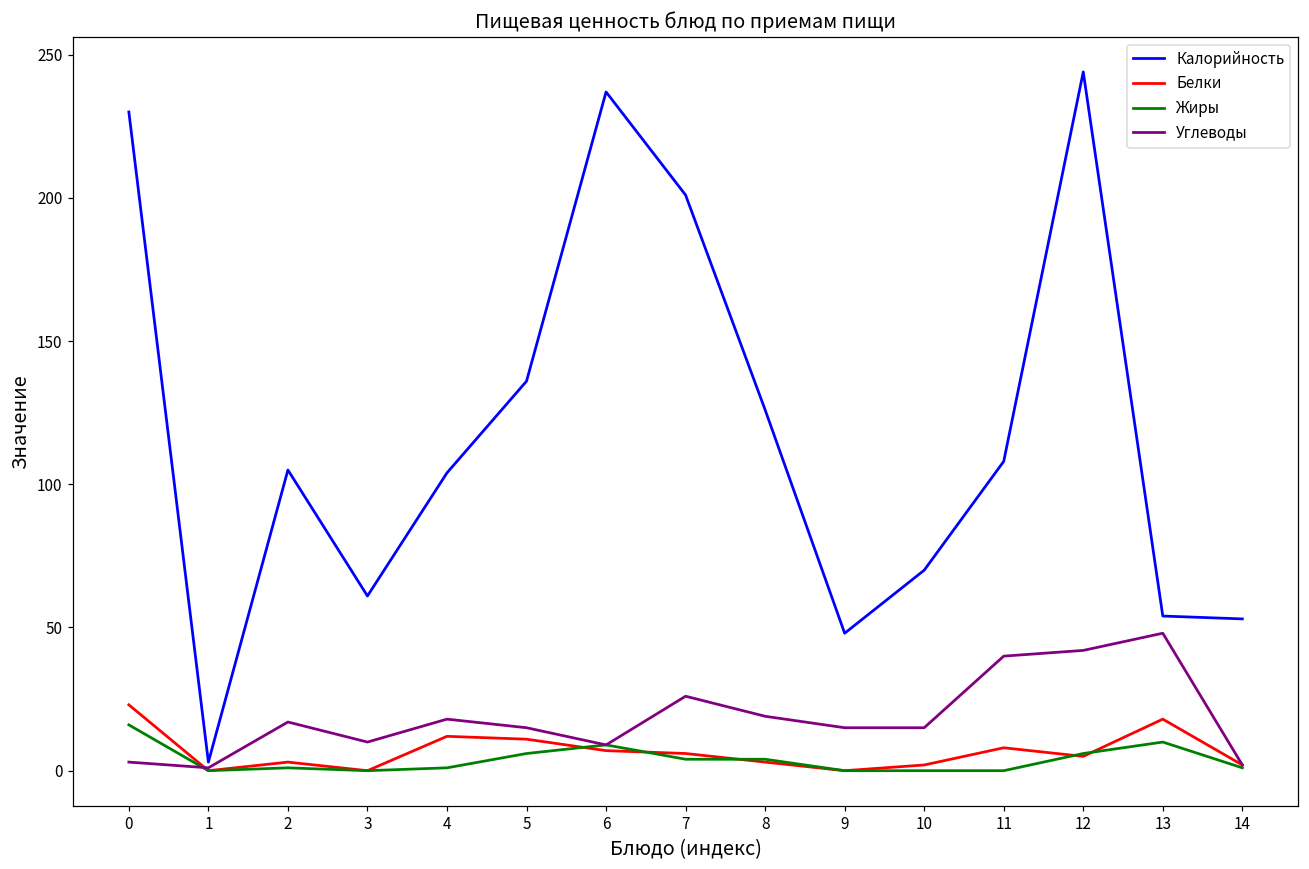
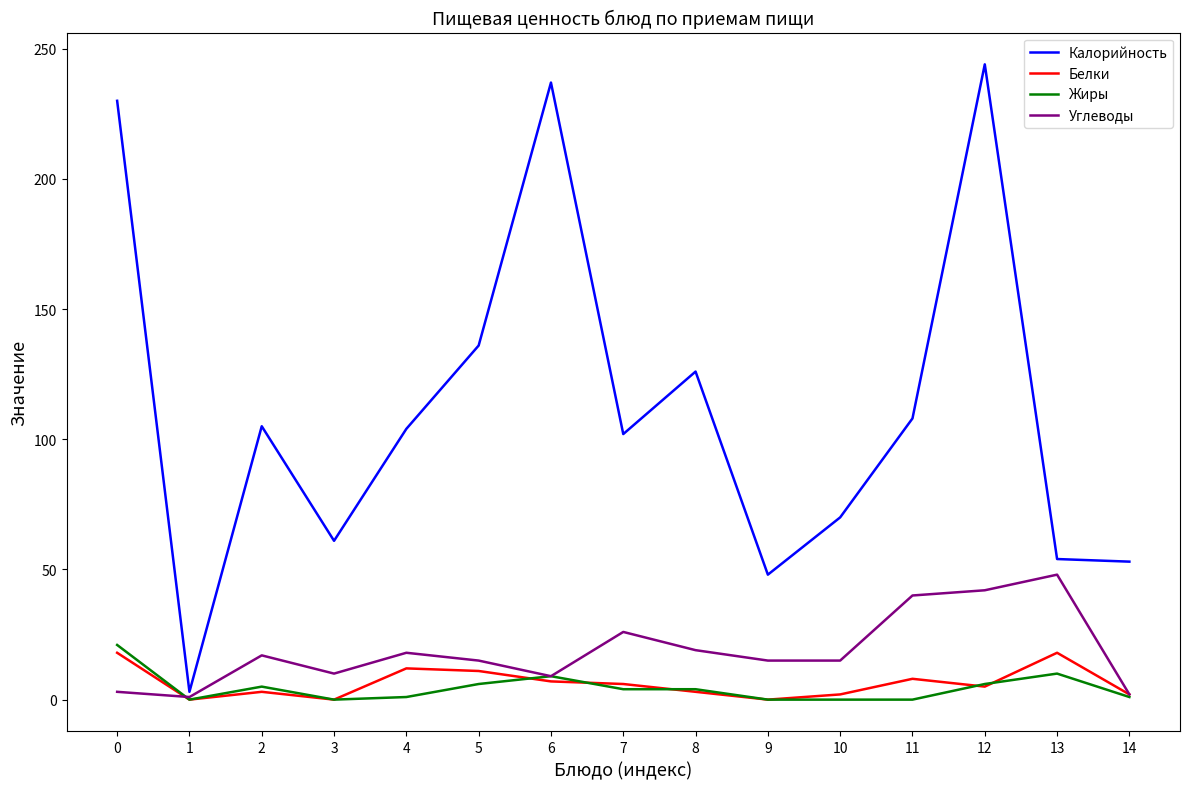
  {
    "Калорийность": {
      "0": 230,
      "1": 3,
      "2": 105,
      "3": 61,
      "4": 104,
      "5": 136,
      "6": 237,
-     "7": 201,
+     "7": 102,
      "8": 126,
      "9": 48,
      "10": 70,
      "11": 108,
      "12": 244,
      "13": 54,
      "14": 53
    },
    "Белки": {
-     "0": 23,
+     "0": 18,
      "2": 3,
      "4": 12,
      "5": 11,
      "6": 7,
      "7": 6,
      "8": 3,
      "10": 2,
      "11": 8,
      "12": 5,
      "13": 18
    },
    "Жиры": {
-     "0": 16,
-     "2": 1,
+     "0": 21,
+     "2": 5,
      "4": 1,
      "5": 6,
      "7": 4,
      "8": 4,
      "10": 0,
      "11": 0,
      "12": 6,
      "13": 10,
      "14": 1
    },
    "Углеводы": {
      "0": 3,
      "1": 1,
      "2": 17,
      "3": 10,
      "4": 18,
      "5": 15,
      "7": 26,
      "8": 19,
      "9": 15,
      "10": 15,
      "11": 40,
      "12": 42,
      "13": 48
    }
  }
